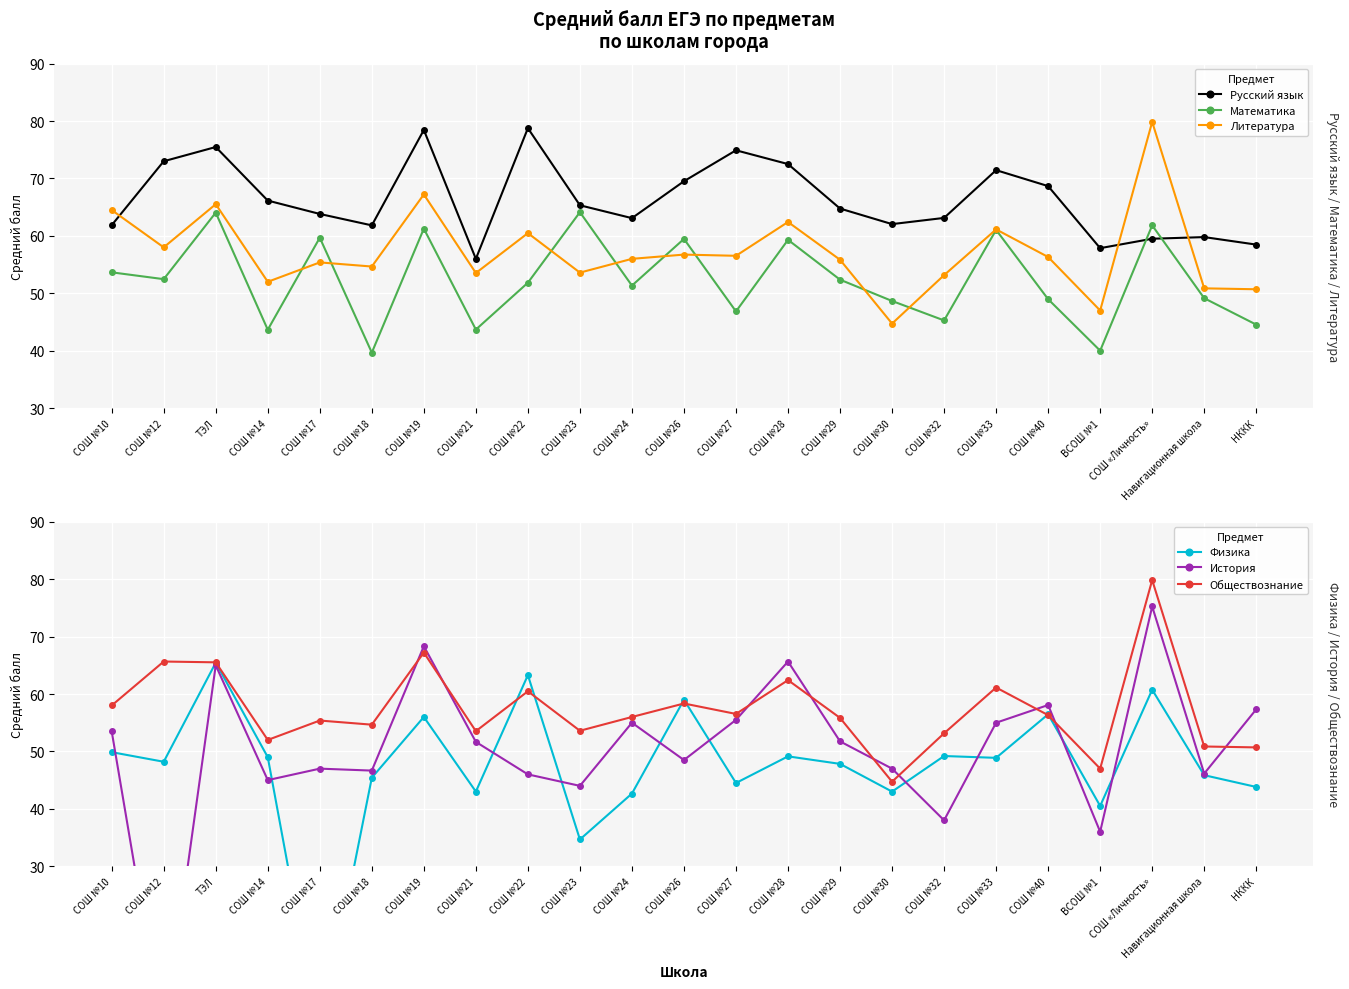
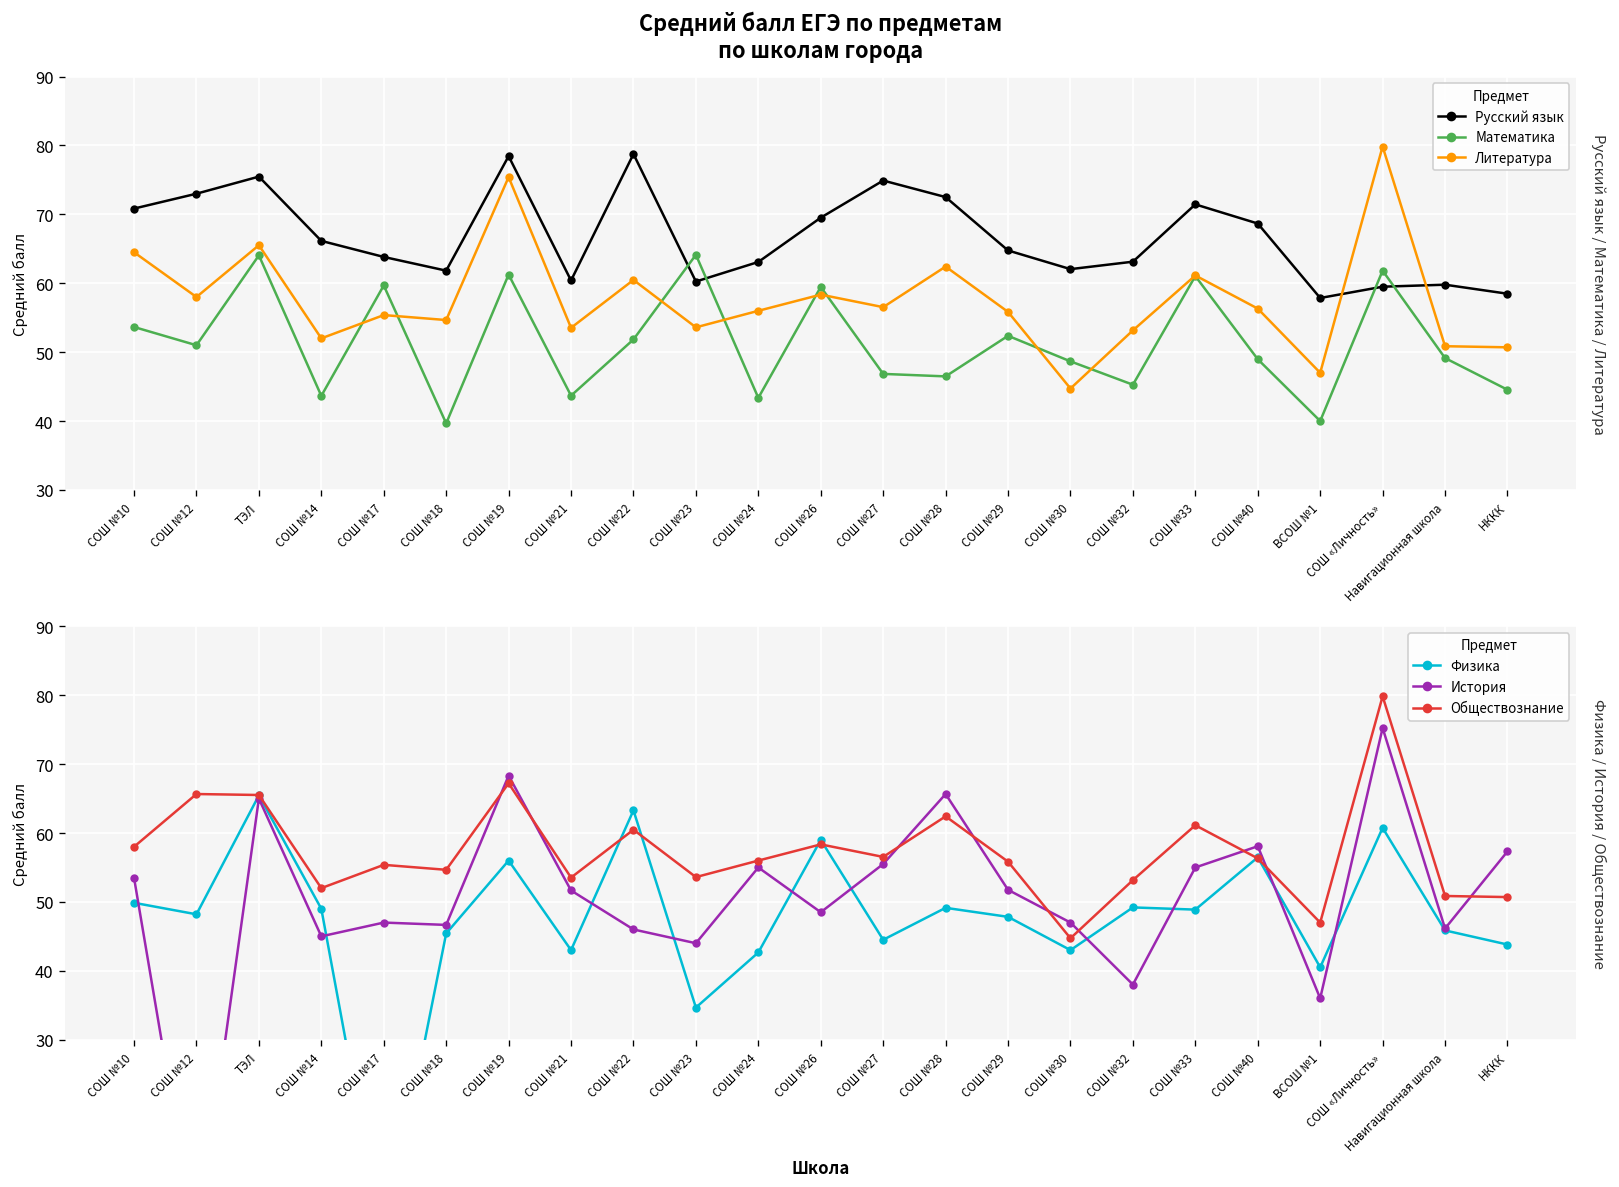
  {
    "Средний балл ЕГЭ по предметам по школам города": {
      "Русский язык": {
-       "СОШ №10": 62,
+       "СОШ №10": 71,
        "СОШ №12": 73,
        "ТЭЛ": 75,
        "СОШ №14": 66,
        "СОШ №17": 64,
        "СОШ №18": 62,
        "СОШ №19": 78,
-       "СОШ №21": 56,
+       "СОШ №21": 60,
        "СОШ №22": 79,
-       "СОШ №23": 65,
+       "СОШ №23": 60,
        "СОШ №24": 63,
        "СОШ №26": 70,
        "СОШ №27": 75,
        "СОШ №28": 73,
        "СОШ №29": 65,
        "СОШ №30": 62,
        "СОШ №32": 63,
        "СОШ №33": 71,
        "СОШ №40": 69,
        "ВСОШ №1": 58,
        "СОШ «Личность»": 60,
        "Навигационная школа": 60,
        "НККК": 58
      },
      "Математика": {
        "СОШ №10": 54,
-       "СОШ №12": 52,
+       "СОШ №12": 51,
        "ТЭЛ": 64,
        "СОШ №14": 44,
        "СОШ №17": 60,
        "СОШ №18": 40,
        "СОШ №19": 61,
        "СОШ №21": 44,
        "СОШ №22": 52,
        "СОШ №23": 64,
-       "СОШ №24": 51,
+       "СОШ №24": 43,
        "СОШ №26": 59,
        "СОШ №27": 47,
-       "СОШ №28": 59,
+       "СОШ №28": 46,
        "СОШ №29": 52,
        "СОШ №30": 49,
        "СОШ №32": 45,
        "СОШ №40": 49,
        "ВСОШ №1": 40,
        "СОШ «Личность»": 62,
        "Навигационная школа": 49,
        "НККК": 45
      },
      "Литература": {
        "СОШ №10": 65,
        "СОШ №12": 58,
        "ТЭЛ": 66,
        "СОШ №14": 52,
        "СОШ №17": 55,
        "СОШ №18": 55,
-       "СОШ №19": 67,
+       "СОШ №19": 75,
        "СОШ №21": 54,
        "СОШ №22": 60,
        "СОШ №23": 54,
        "СОШ №24": 56,
-       "СОШ №26": 57,
+       "СОШ №26": 58,
        "СОШ №27": 57,
        "СОШ №28": 62,
        "СОШ №29": 56,
        "СОШ №30": 45,
        "СОШ №32": 53,
        "СОШ №40": 56,
        "ВСОШ №1": 47,
        "СОШ «Личность»": 80,
        "Навигационная школа": 51,
        "НККК": 51
      }
    }
  }
